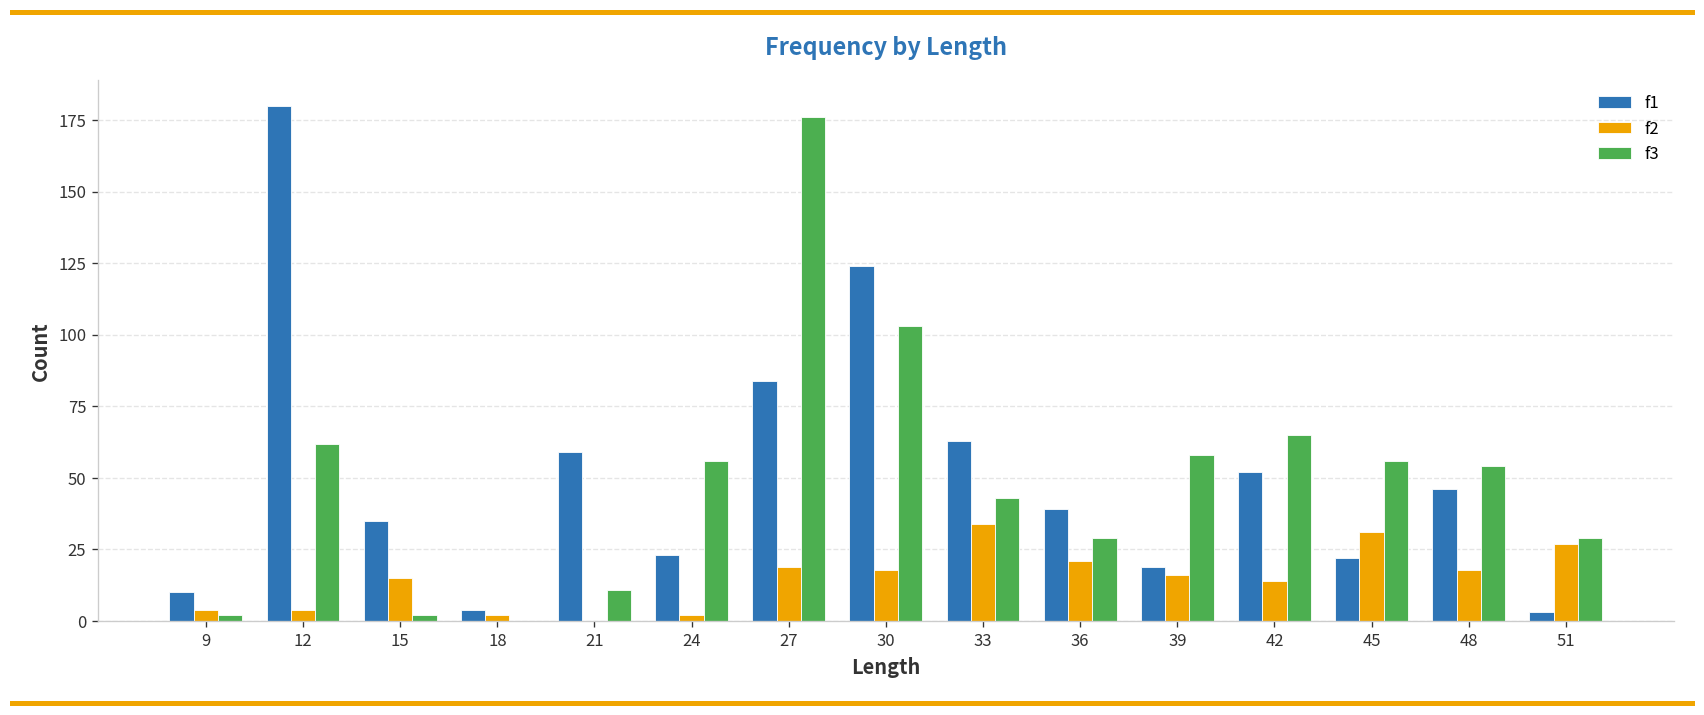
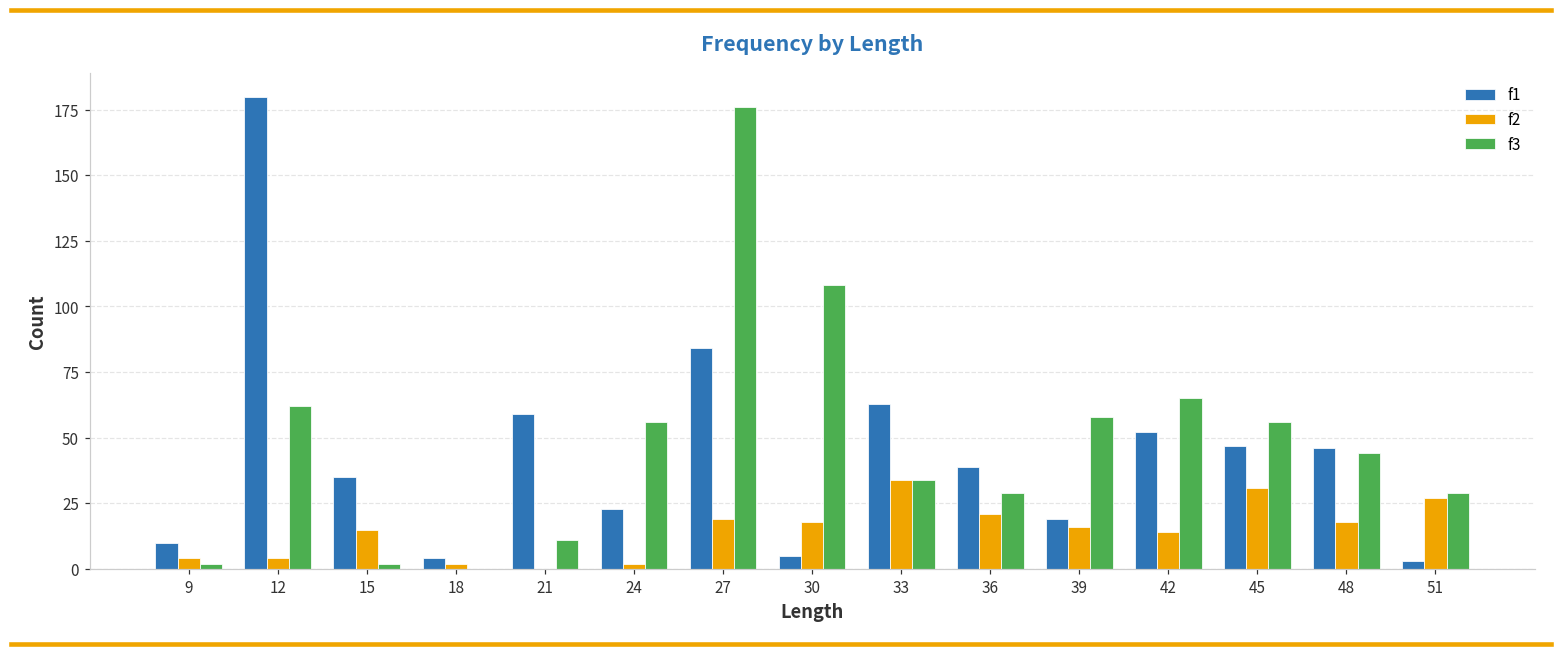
  {
    "f1": {
      "9": 10,
      "12": 180,
      "15": 35,
      "18": 4,
      "21": 59,
      "24": 23,
      "27": 84,
-     "30": 124,
+     "30": 5,
      "33": 63,
      "36": 39,
      "39": 19,
      "42": 52,
-     "45": 22,
+     "45": 47,
      "48": 46,
      "51": 3
    },
    "f2": {
      "9": 4,
      "12": 4,
      "15": 15,
      "18": 2,
      "21": 0,
      "24": 2,
      "27": 19,
      "30": 18,
      "33": 34,
      "36": 21,
      "39": 16,
      "42": 14,
      "45": 31,
      "48": 18,
      "51": 27
    },
    "f3": {
      "9": 2,
      "12": 62,
      "15": 2,
      "18": 0,
      "21": 11,
      "24": 56,
      "27": 176,
-     "30": 103,
-     "33": 43,
+     "30": 108,
+     "33": 34,
      "36": 29,
      "39": 58,
      "42": 65,
      "45": 56,
-     "48": 54,
+     "48": 44,
      "51": 29
    }
  }
